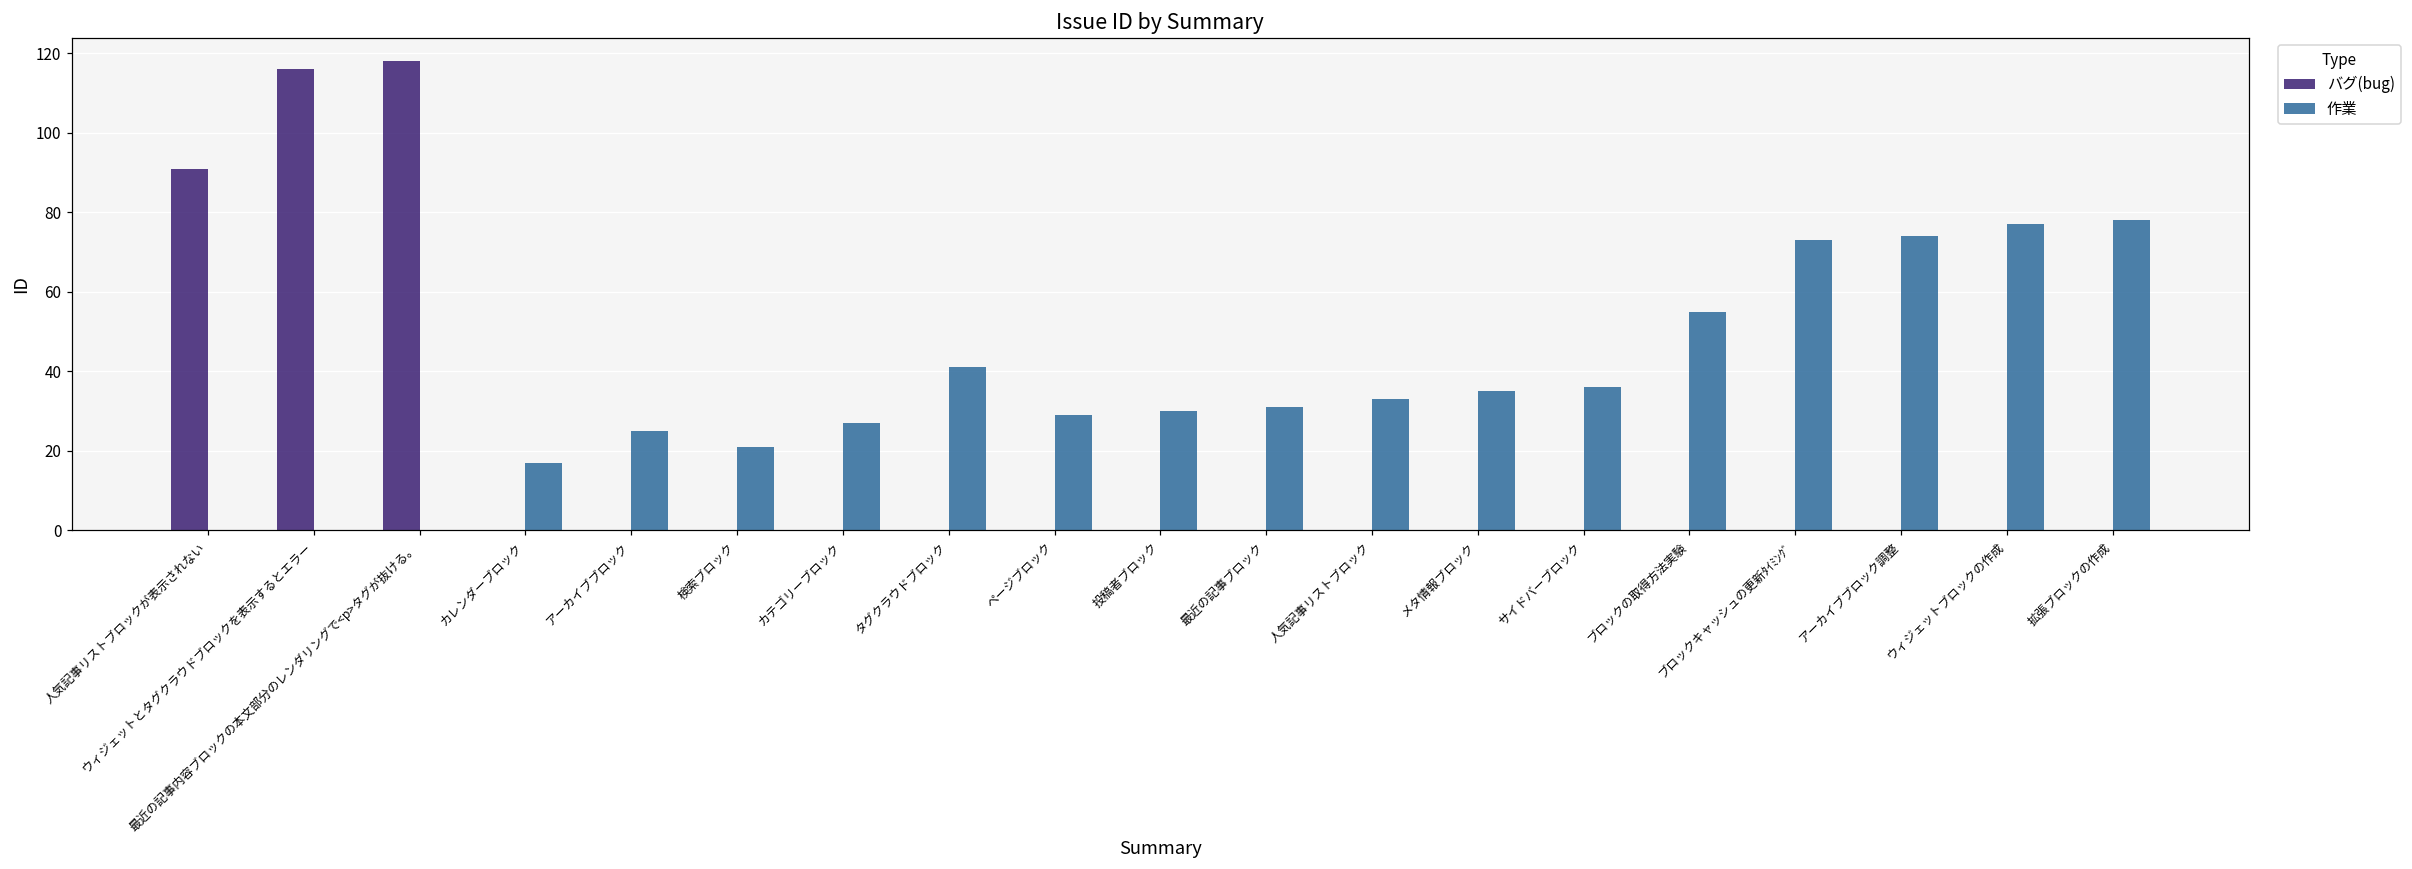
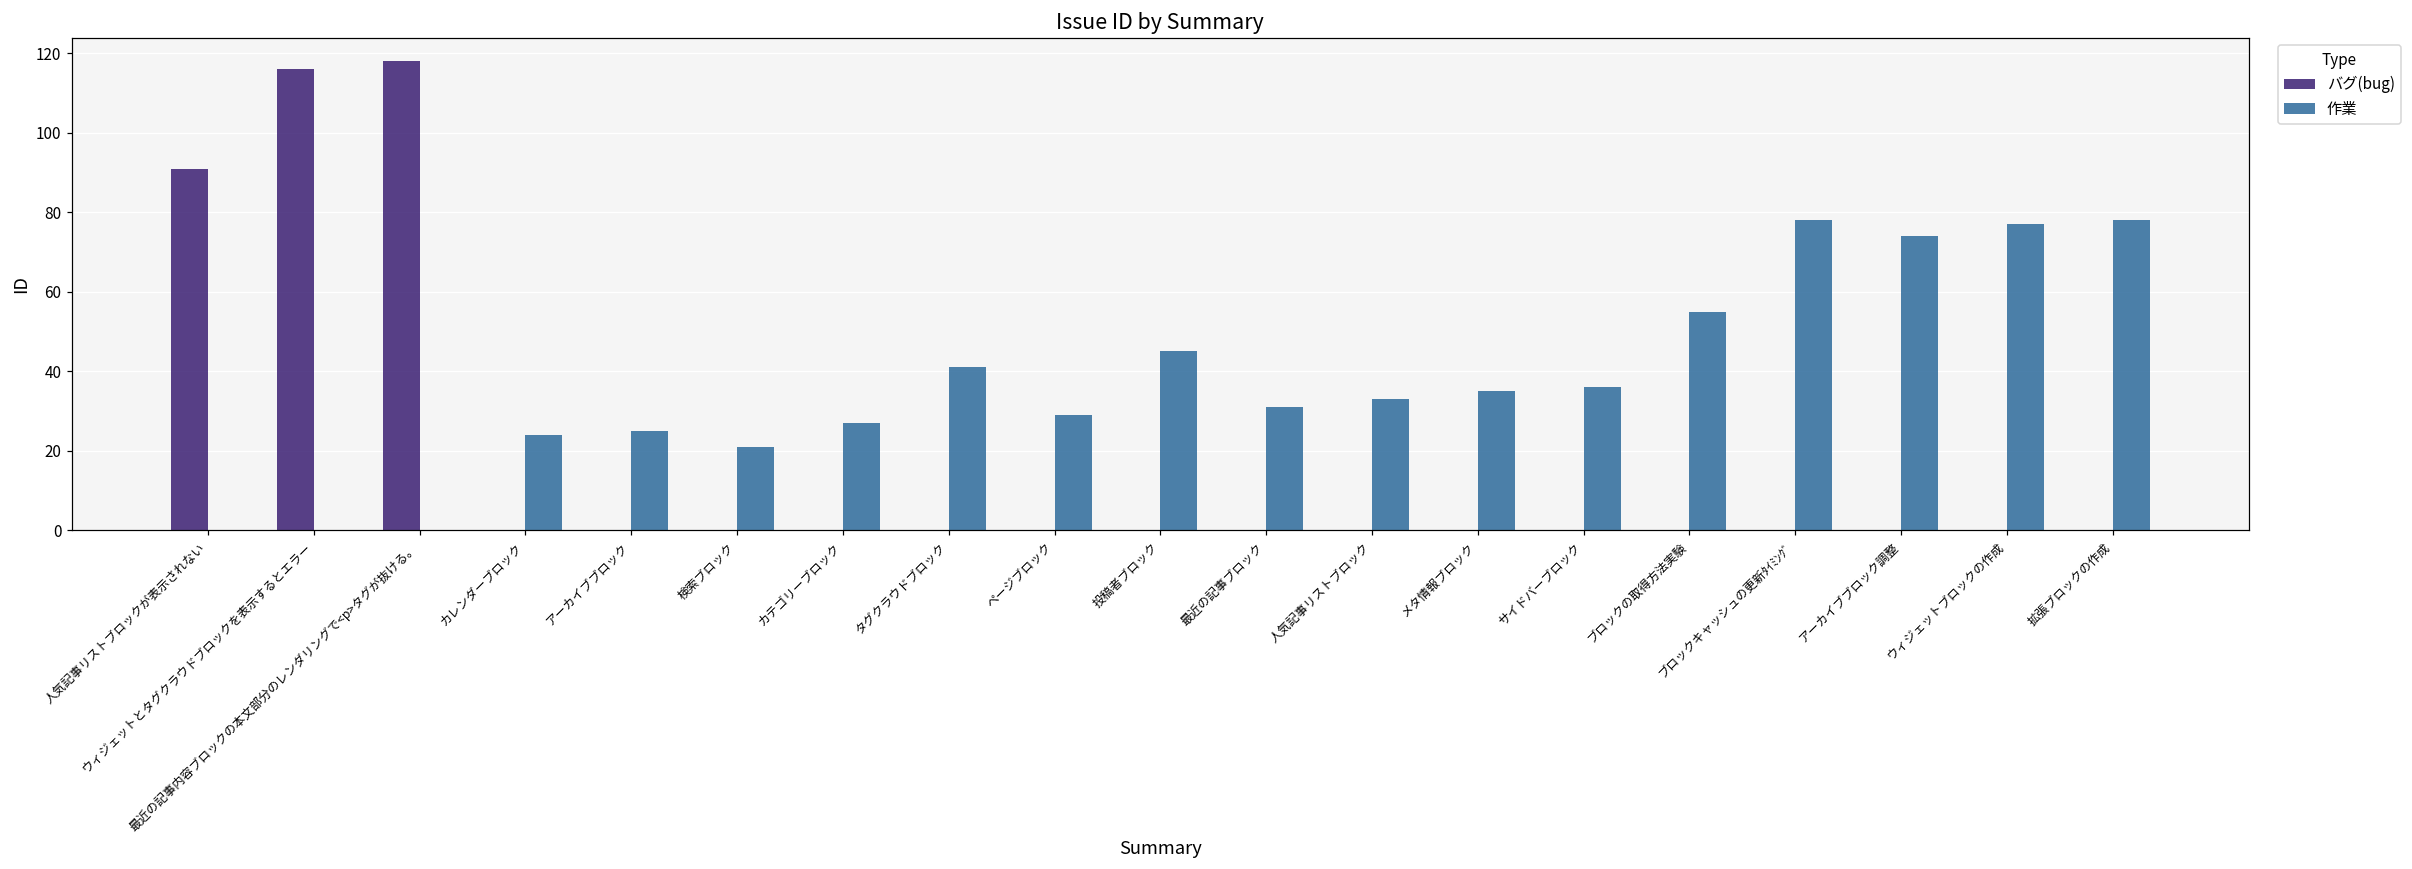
  {
    "バグ(bug)": {
      "人気記事リストブロックが表示されない": 91,
      "ウィジェットとタグクラウドブロックを表示するとエラー": 116,
      "最近の記事内容ブロックの本文部分のレンダリングで<p>タグが抜ける。": 118,
      "カレンダーブロック": 0,
      "アーカイブブロック": 0,
      "検索ブロック": 0,
      "カテゴリーブロック": 0,
      "タグクラウドブロック": 0,
      "ページブロック": 0,
      "投稿者ブロック": 0,
      "最近の記事ブロック": 0,
      "人気記事リストブロック": 0,
      "メタ情報ブロック": 0,
      "サイドバーブロック": 0,
      "ブロックの取得方法実験": 0,
      "ブロックキャッシュの更新ﾀｲﾐﾝｸﾞ": 0,
      "アーカイブブロック調整": 0,
      "ウィジェットブロックの作成": 0,
      "拡張ブロックの作成": 0
    },
    "作業": {
      "人気記事リストブロックが表示されない": 0,
      "ウィジェットとタグクラウドブロックを表示するとエラー": 0,
      "最近の記事内容ブロックの本文部分のレンダリングで<p>タグが抜ける。": 0,
-     "カレンダーブロック": 17,
+     "カレンダーブロック": 24,
      "アーカイブブロック": 25,
      "検索ブロック": 21,
      "カテゴリーブロック": 27,
      "タグクラウドブロック": 41,
      "ページブロック": 29,
-     "投稿者ブロック": 30,
+     "投稿者ブロック": 45,
      "最近の記事ブロック": 31,
      "人気記事リストブロック": 33,
      "メタ情報ブロック": 35,
      "サイドバーブロック": 36,
      "ブロックの取得方法実験": 55,
-     "ブロックキャッシュの更新ﾀｲﾐﾝｸﾞ": 73,
+     "ブロックキャッシュの更新ﾀｲﾐﾝｸﾞ": 78,
      "アーカイブブロック調整": 74,
      "ウィジェットブロックの作成": 77,
      "拡張ブロックの作成": 78
    }
  }
